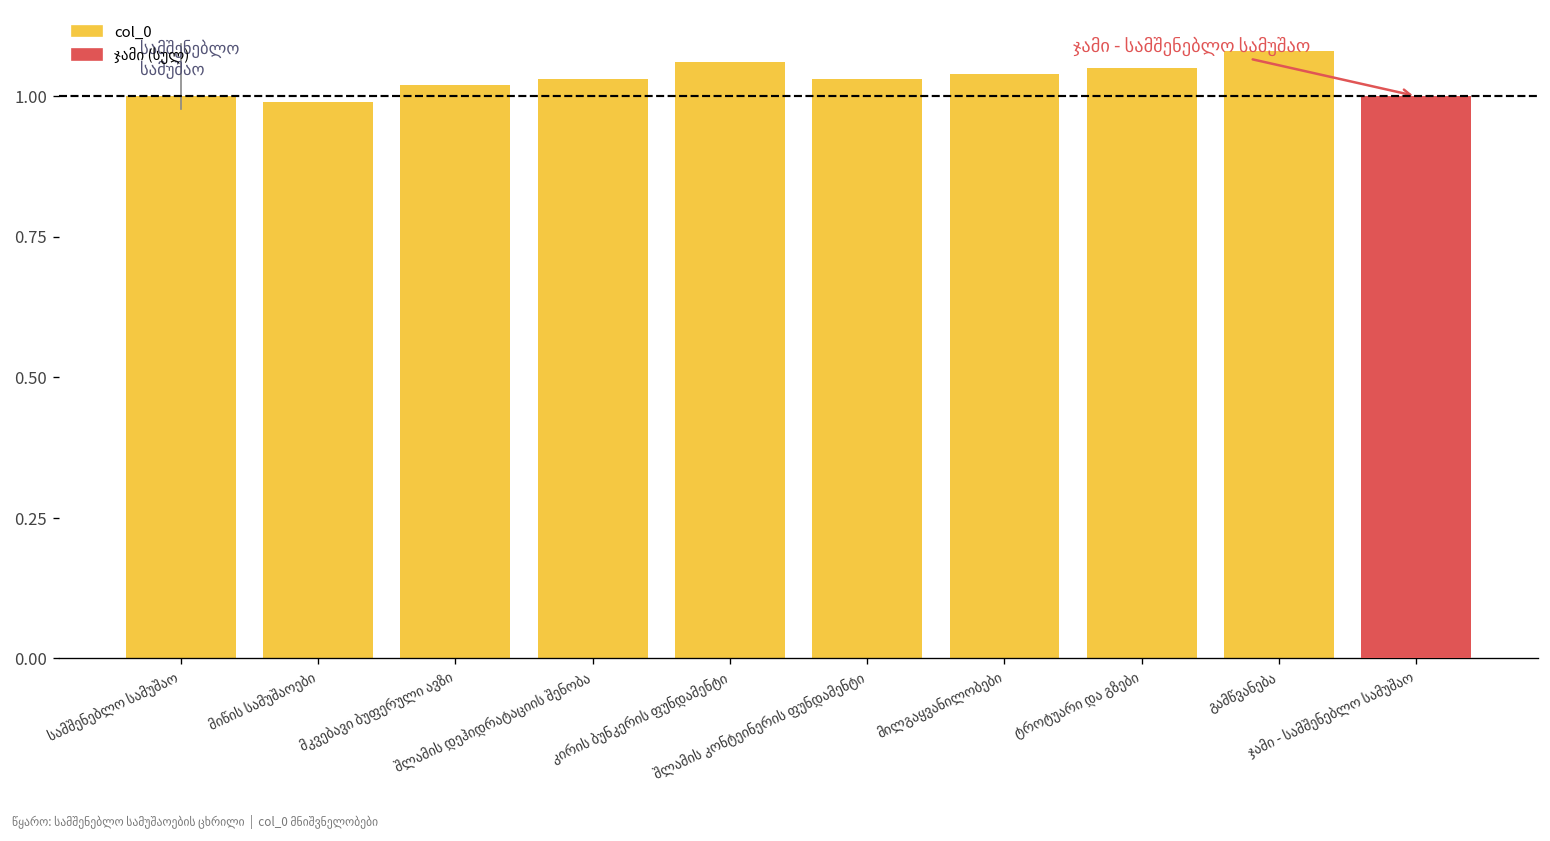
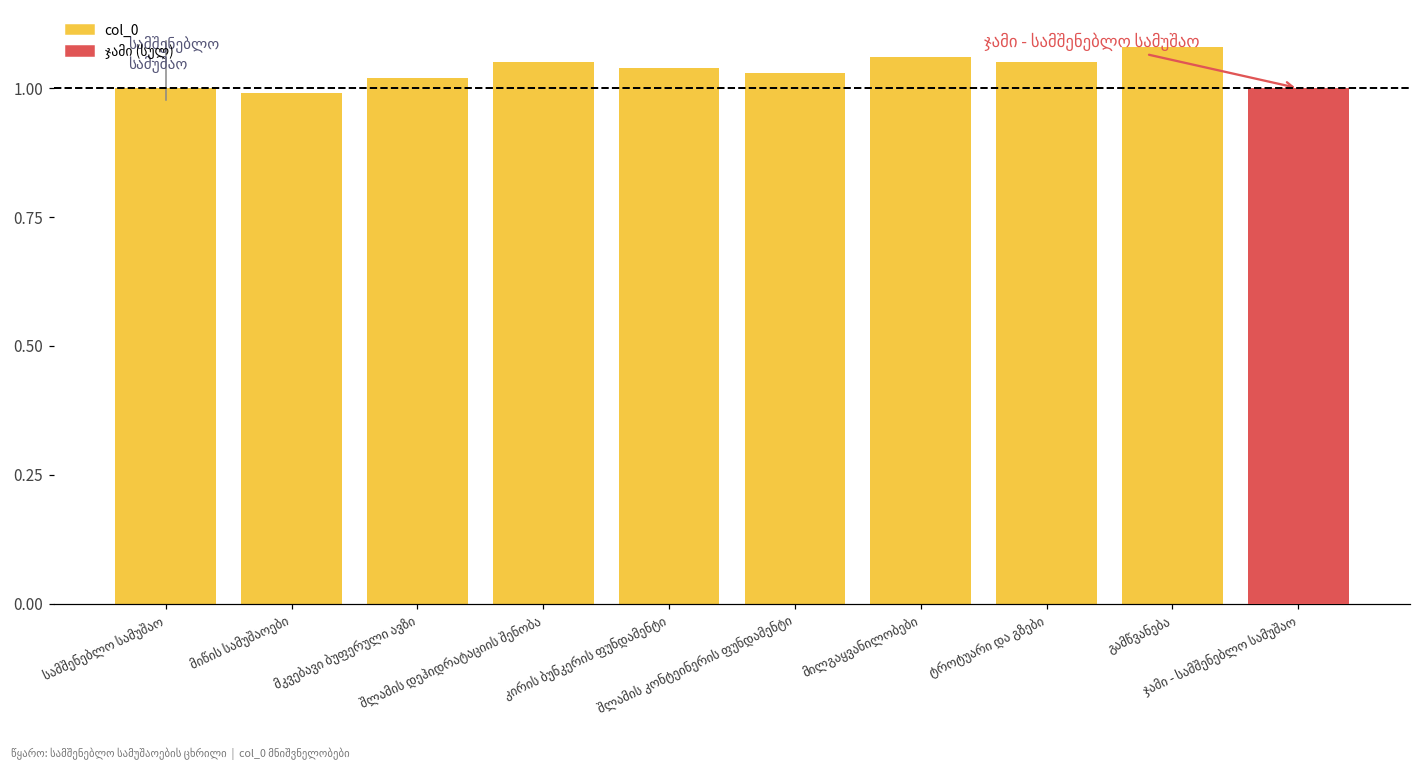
  {
    "col_0": {
      "სამშენებლო სამუშაო": 1.00,
      "მიწის სამუშაოები": 0.99,
      "მკვებავი ბუფერული ავზი": 1.02,
-     "შლამის დეჰიდრატაციის შენობა": 1.03,
-     "კირის ბუნკერის ფუნდამენტი": 1.06,
+     "შლამის დეჰიდრატაციის შენობა": 1.05,
+     "კირის ბუნკერის ფუნდამენტი": 1.04,
      "შლამის კონტეინერის ფუნდამენტი": 1.03,
-     "მილგაყვანილობები": 1.04,
+     "მილგაყვანილობები": 1.06,
      "ტროტუარი და გზები": 1.05,
      "გამწვანება": 1.08,
      "ჯამი - სამშენებლო სამუშაო": 1.00
    },
    "ჯამი (სულ)": {
      "ჯამი - სამშენებლო სამუშაო": 1.00
    }
  }
